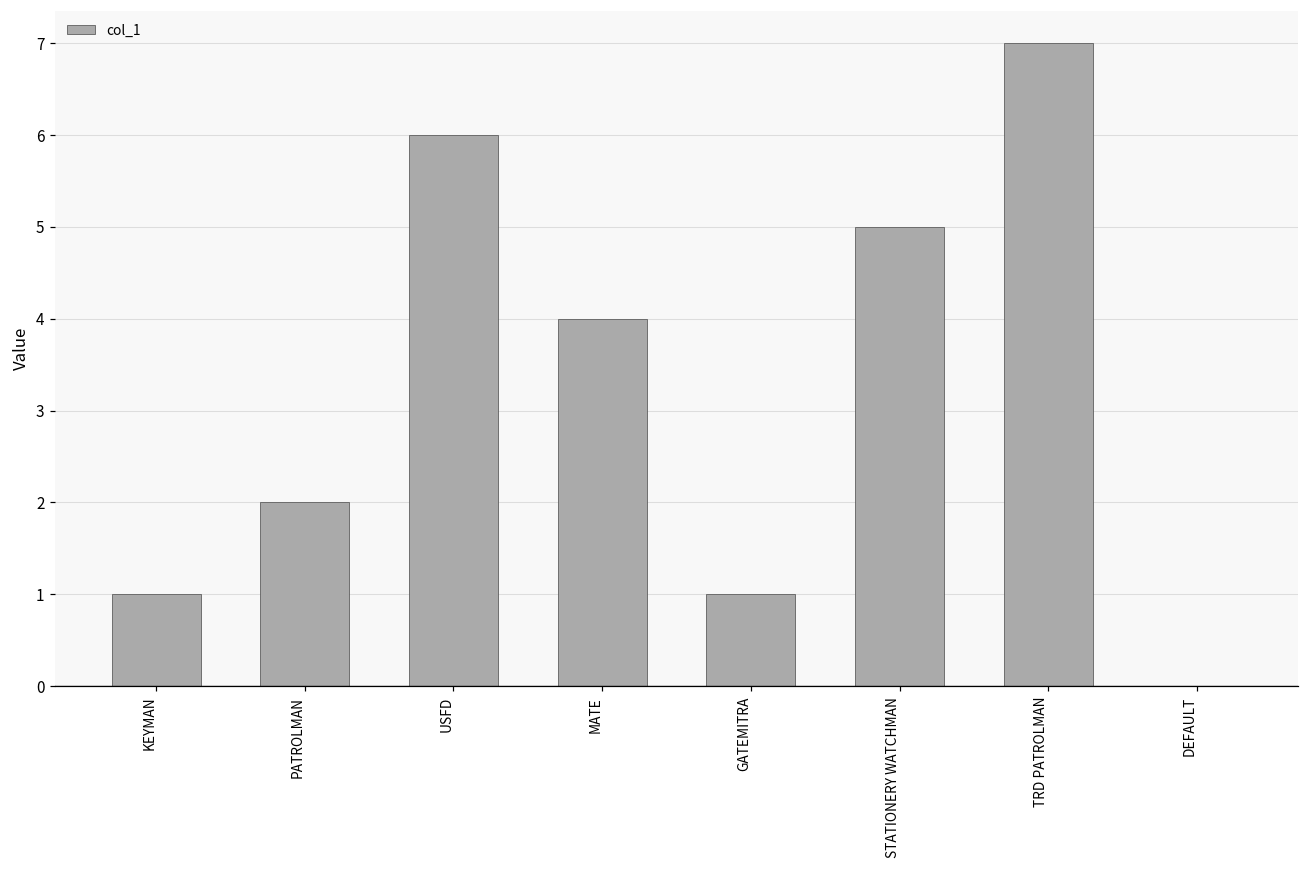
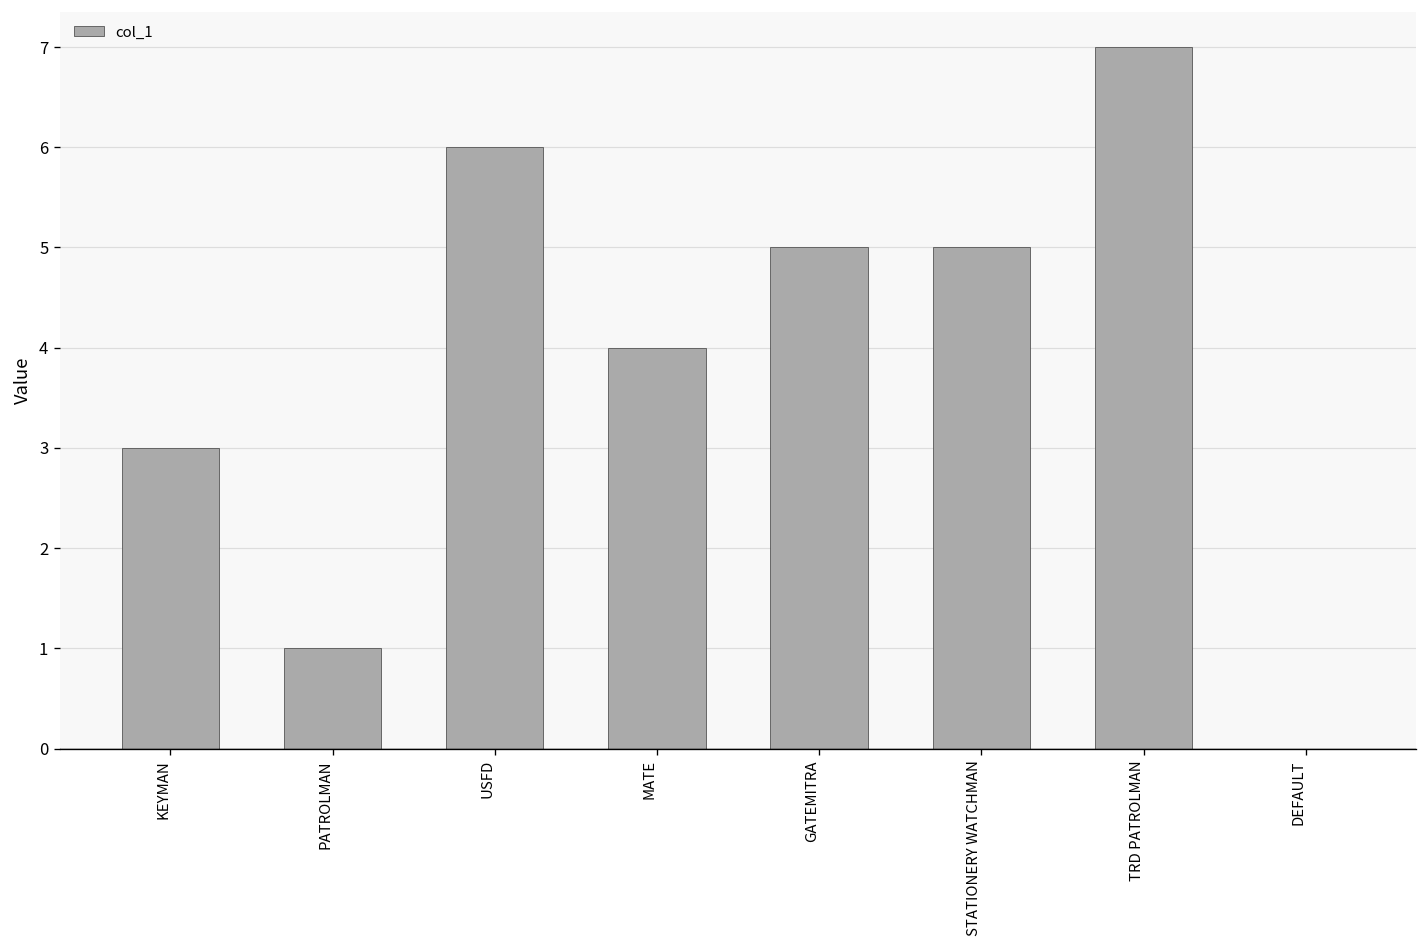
  {
-   "KEYMAN": 1,
-   "PATROLMAN": 2,
+   "KEYMAN": 3,
+   "PATROLMAN": 1,
    "USFD": 6,
    "MATE": 4,
-   "GATEMITRA": 1,
+   "GATEMITRA": 5,
    "STATIONERY WATCHMAN": 5,
    "TRD PATROLMAN": 7,
    "DEFAULT": 0
  }
